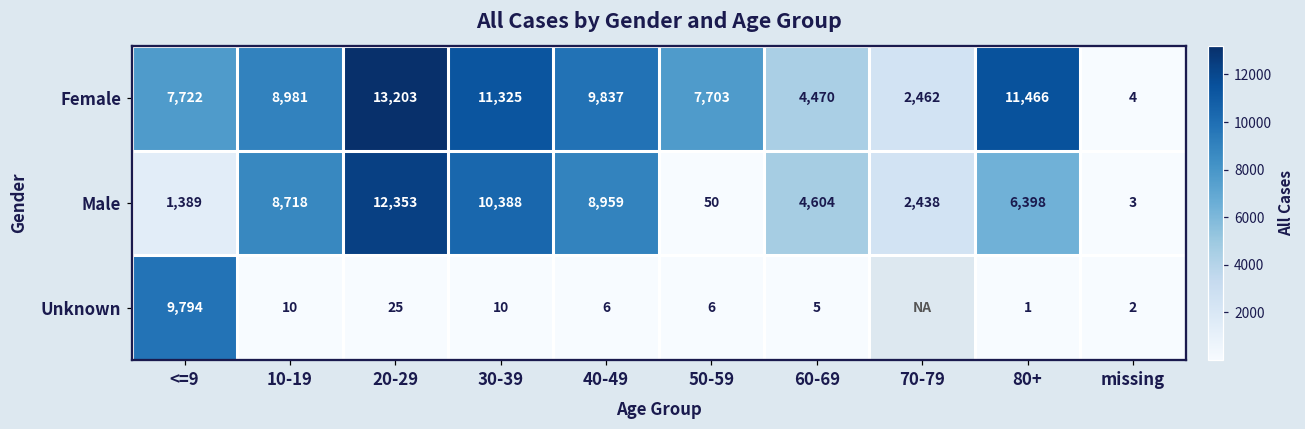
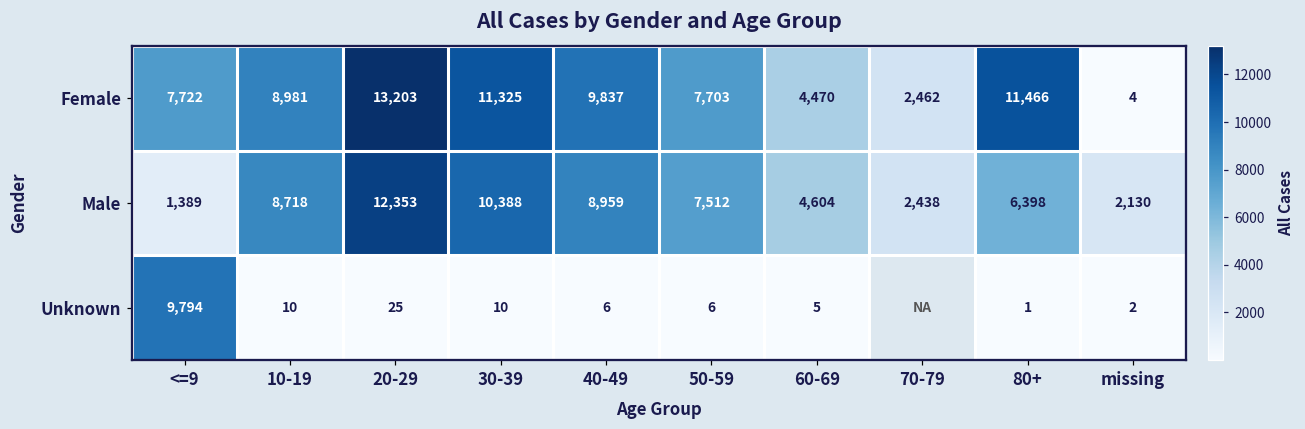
  {
    "Female": {
      "<=9": "7,722",
      "10-19": "8,981",
      "20-29": "13,203",
      "30-39": "11,325",
      "40-49": "9,837",
      "50-59": "7,703",
      "60-69": "4,470",
      "70-79": "2,462",
      "80+": "11,466",
      "missing": "4"
    },
    "Male": {
      "<=9": "1,389",
      "10-19": "8,718",
      "20-29": "12,353",
      "30-39": "10,388",
      "40-49": "8,959",
-     "50-59": "50",
+     "50-59": "7,512",
      "60-69": "4,604",
      "70-79": "2,438",
      "80+": "6,398",
-     "missing": "3"
+     "missing": "2,130"
    },
    "Unknown": {
      "<=9": "9,794",
      "10-19": "10",
      "20-29": "25",
      "30-39": "10",
      "40-49": "6",
      "50-59": "6",
      "60-69": "5",
      "80+": "1",
      "missing": "2"
    }
  }
